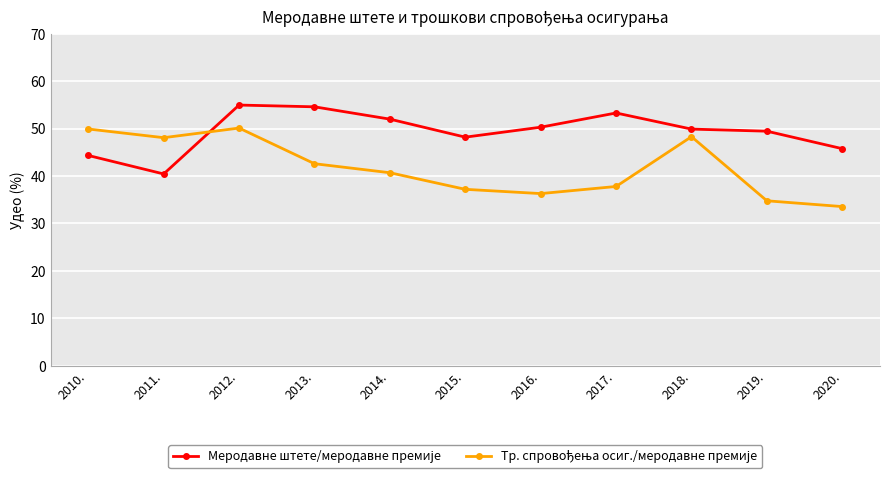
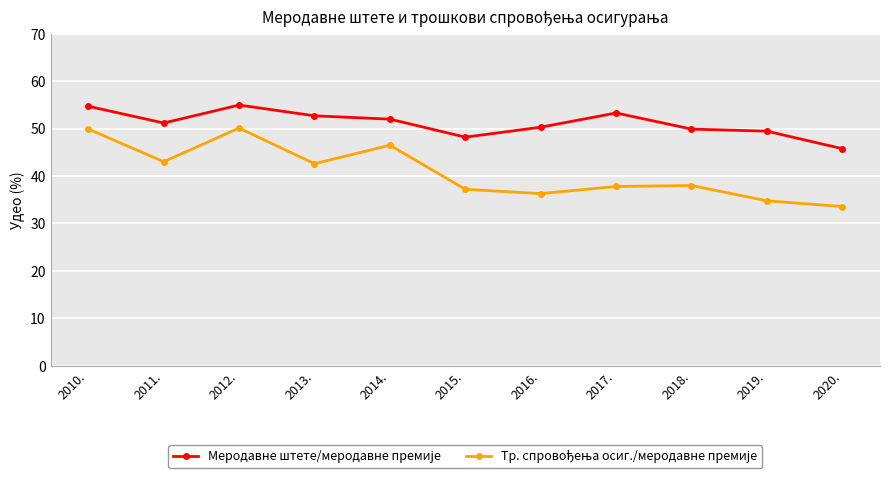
  {
    "Меродавне штете/меродавне премије": {
-     "2010.": 44,
-     "2011.": 40,
+     "2010.": 55,
+     "2011.": 51,
      "2012.": 55,
-     "2013.": 55,
+     "2013.": 53,
      "2014.": 52,
      "2015.": 48,
      "2016.": 50,
      "2017.": 53,
      "2018.": 50,
      "2019.": 49,
      "2020.": 46
    },
    "Тр. спровођења осиг./меродавне премије": {
      "2010.": 50,
-     "2011.": 48,
+     "2011.": 43,
      "2012.": 50,
      "2013.": 43,
-     "2014.": 41,
+     "2014.": 47,
      "2015.": 37,
      "2016.": 36,
      "2017.": 38,
-     "2018.": 48,
+     "2018.": 38,
      "2019.": 35,
      "2020.": 34
    }
  }
